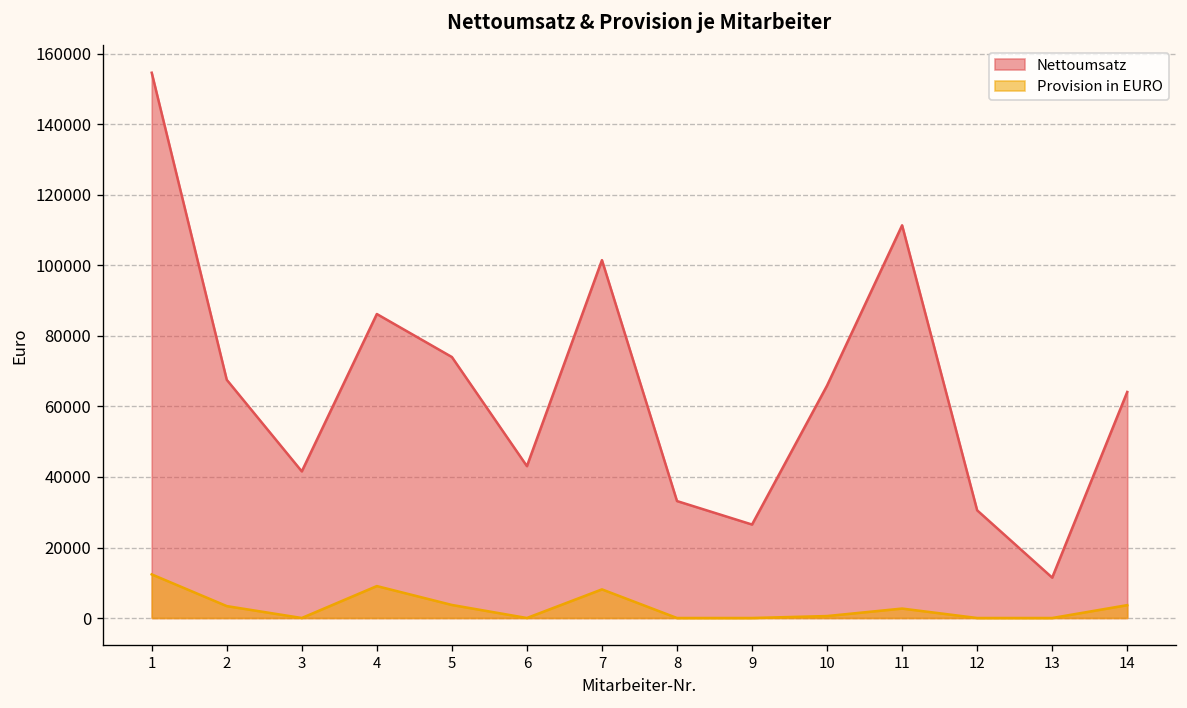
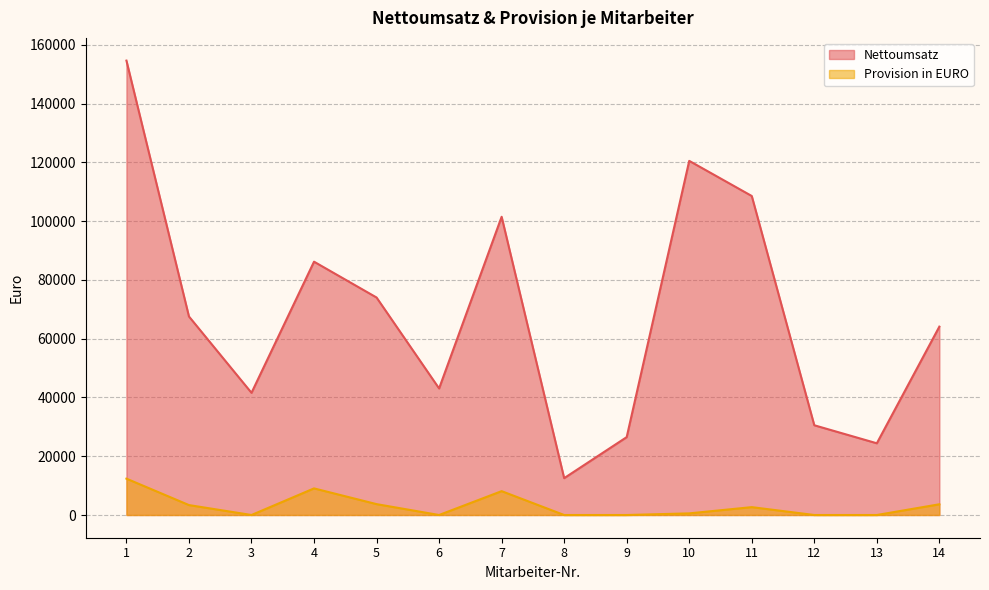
  {
    "Nettoumsatz": {
      "1": 155000,
      "2": 68000,
      "3": 42000,
      "4": 86000,
      "5": 74000,
      "6": 43000,
      "7": 102000,
-     "8": 33000,
+     "8": 13000,
      "9": 27000,
-     "10": 66000,
-     "11": 111000,
+     "10": 121000,
+     "11": 109000,
      "12": 31000,
-     "13": 11000,
+     "13": 24000,
      "14": 64000
    },
    "Provision in EURO": {
      "1": 12000,
      "2": 3000,
      "3": 0,
      "4": 9000,
      "5": 4000,
      "6": 0,
      "7": 8000,
      "8": 0,
      "9": 0,
      "10": 1000,
      "11": 3000,
      "12": 0,
      "13": 0,
      "14": 4000
    }
  }
